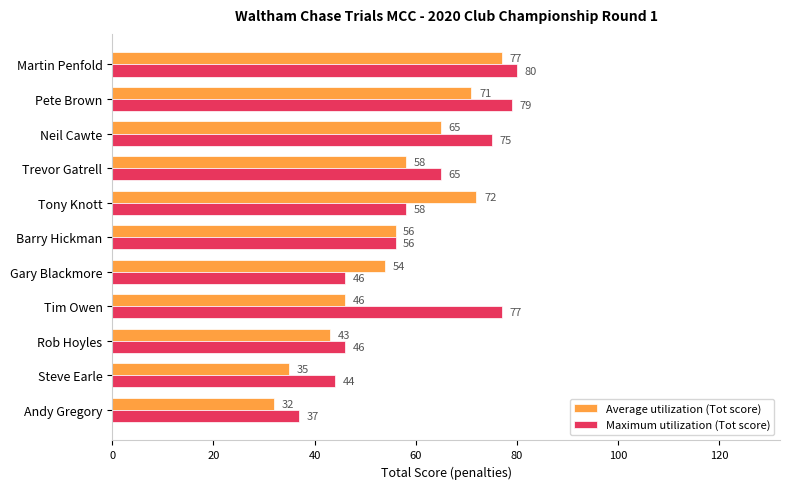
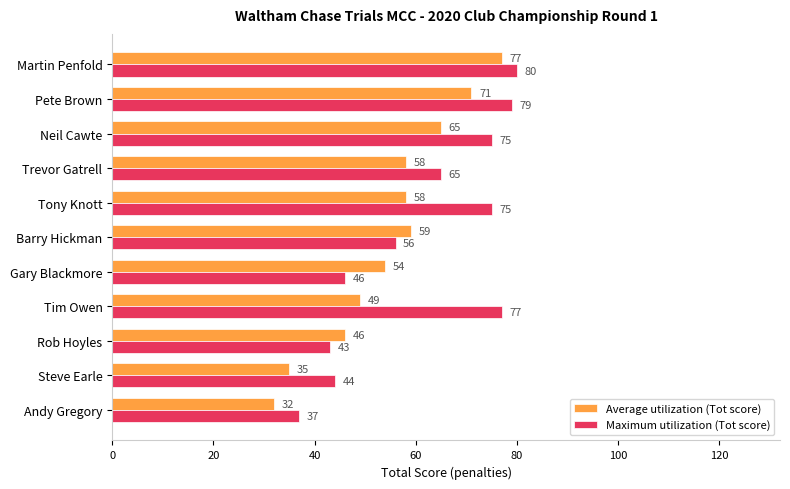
  {
    "Average utilization (Tot score)": {
      "Martin Penfold": 77,
      "Pete Brown": 71,
      "Neil Cawte": 65,
      "Trevor Gatrell": 58,
-     "Tony Knott": 72,
-     "Barry Hickman": 56,
+     "Tony Knott": 58,
+     "Barry Hickman": 59,
      "Gary Blackmore": 54,
-     "Tim Owen": 46,
-     "Rob Hoyles": 43,
+     "Tim Owen": 49,
+     "Rob Hoyles": 46,
      "Steve Earle": 35,
      "Andy Gregory": 32
    },
    "Maximum utilization (Tot score)": {
      "Martin Penfold": 80,
      "Pete Brown": 79,
      "Neil Cawte": 75,
      "Trevor Gatrell": 65,
-     "Tony Knott": 58,
+     "Tony Knott": 75,
      "Barry Hickman": 56,
      "Gary Blackmore": 46,
      "Tim Owen": 77,
-     "Rob Hoyles": 46,
+     "Rob Hoyles": 43,
      "Steve Earle": 44,
      "Andy Gregory": 37
    }
  }
